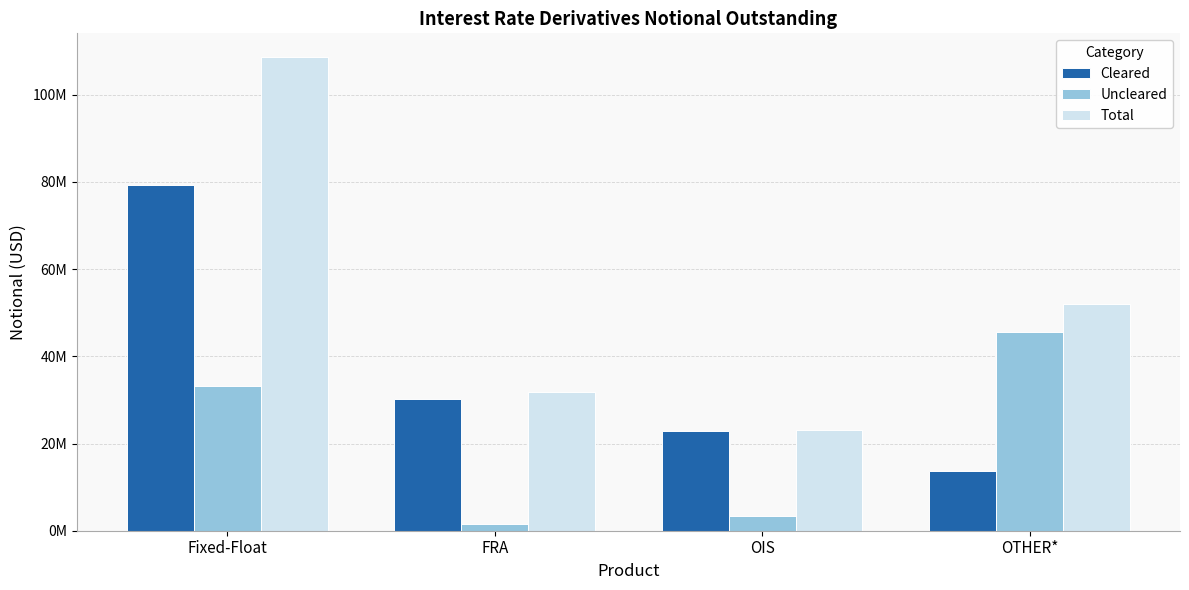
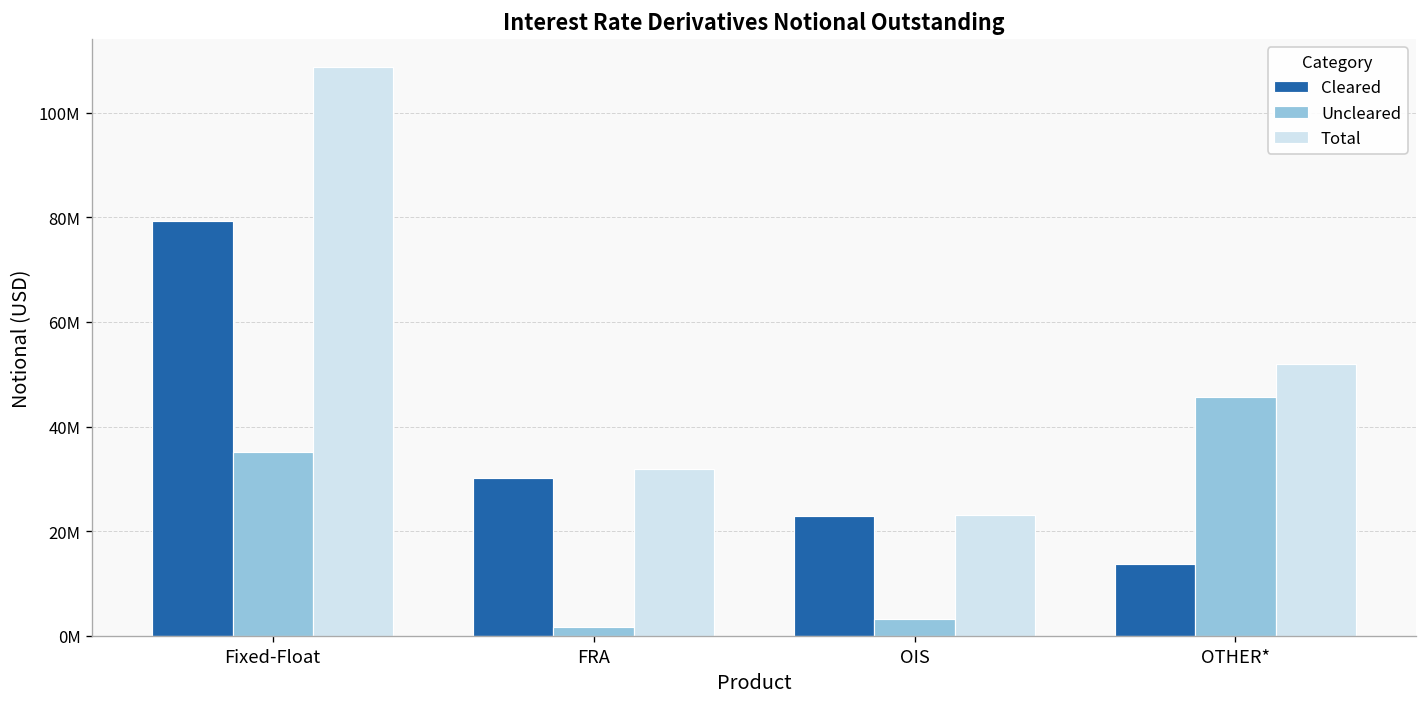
  {
    "Cleared": {
      "Fixed-Float": 79000000,
      "FRA": 30000000,
      "OIS": 23000000,
      "OTHER*": 14000000
    },
    "Uncleared": {
-     "Fixed-Float": 33000000,
+     "Fixed-Float": 35000000,
      "FRA": 2000000,
      "OIS": 3000000,
      "OTHER*": 46000000
    },
    "Total": {
      "Fixed-Float": 109000000,
      "FRA": 32000000,
      "OIS": 23000000,
      "OTHER*": 52000000
    }
  }
